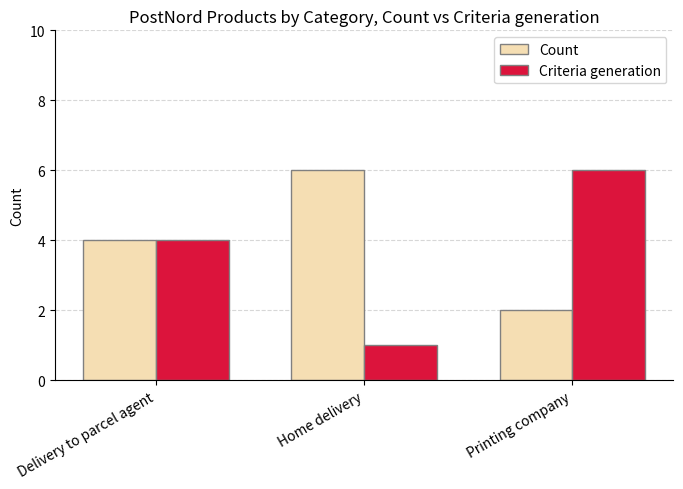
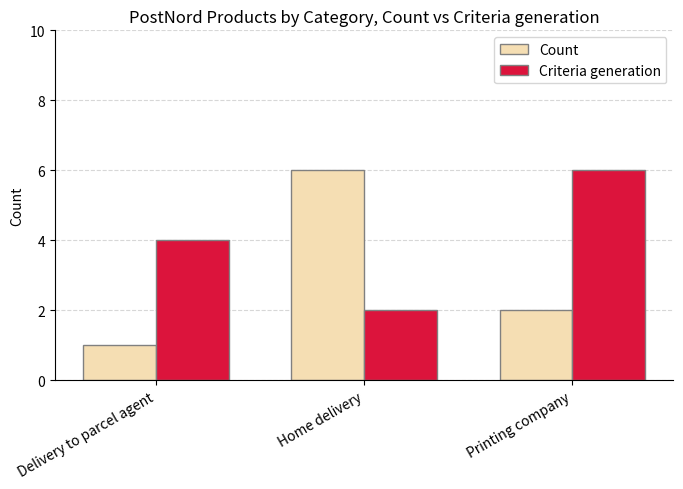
  {
    "Count": {
-     "Delivery to parcel agent": 4,
+     "Delivery to parcel agent": 1,
      "Home delivery": 6,
      "Printing company": 2
    },
    "Criteria generation": {
      "Delivery to parcel agent": 4,
-     "Home delivery": 1,
+     "Home delivery": 2,
      "Printing company": 6
    }
  }
